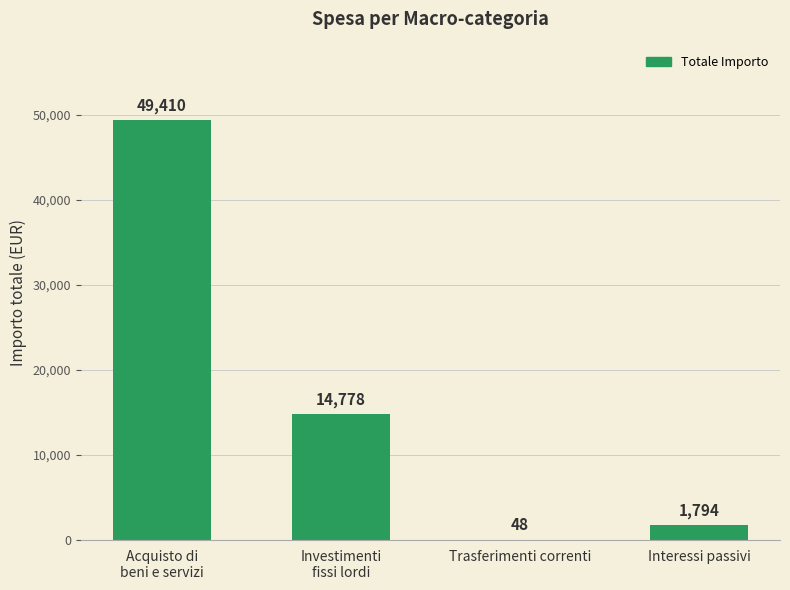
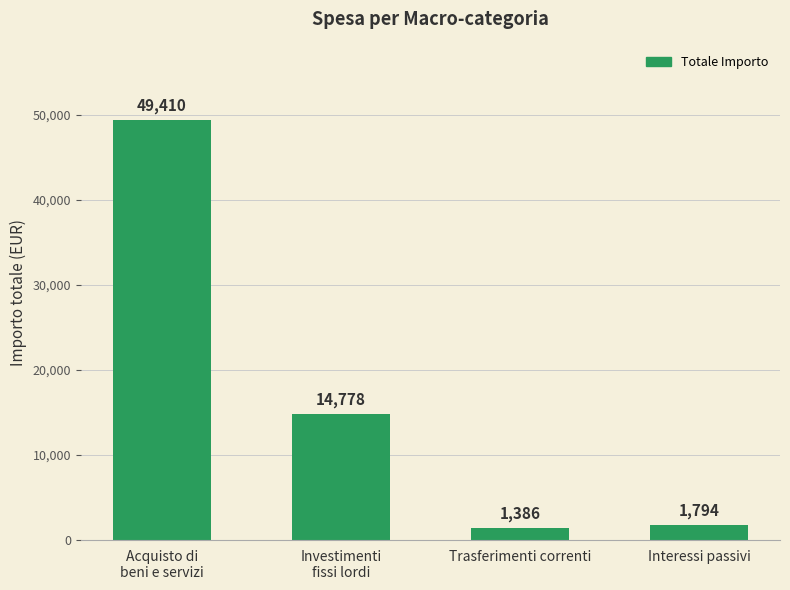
  {
    "Acquisto di beni e servizi": "49,410",
    "Investimenti fissi lordi": "14,778",
-   "Trasferimenti correnti": "48",
+   "Trasferimenti correnti": "1,386",
    "Interessi passivi": "1,794"
  }
